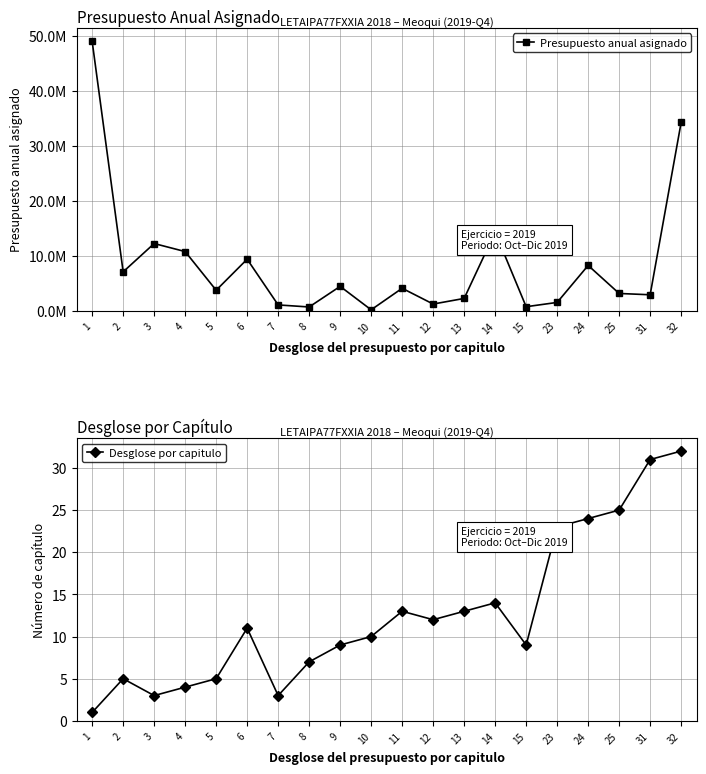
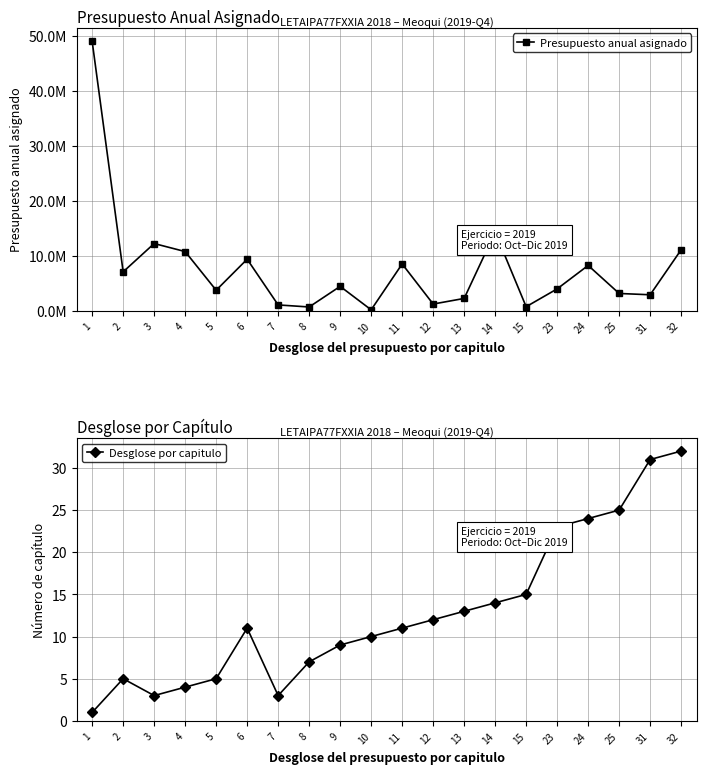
  {
    "Presupuesto Anual Asignado": {
      "1": 49000000,
      "2": 7000000,
      "3": 12000000,
      "4": 11000000,
      "5": 4000000,
      "6": 9000000,
      "7": 1000000,
      "8": 1000000,
      "9": 4000000,
      "10": 0,
-     "11": 4000000,
+     "11": 9000000,
      "12": 1000000,
      "13": 2000000,
      "15": 1000000,
-     "23": 2000000,
+     "23": 4000000,
      "24": 8000000,
      "25": 3000000,
      "31": 3000000,
-     "32": 34000000
+     "32": 11000000
    },
    "Desglose por Capítulo": {
      "1": 1,
      "2": 5,
      "3": 3,
      "4": 4,
      "5": 5,
      "6": 11,
      "7": 3,
      "8": 7,
      "9": 9,
      "10": 10,
-     "11": 13,
+     "11": 11,
      "12": 12,
      "13": 13,
      "14": 14,
-     "15": 9,
+     "15": 15,
      "24": 24,
      "25": 25,
      "31": 31,
      "32": 32
    }
  }
